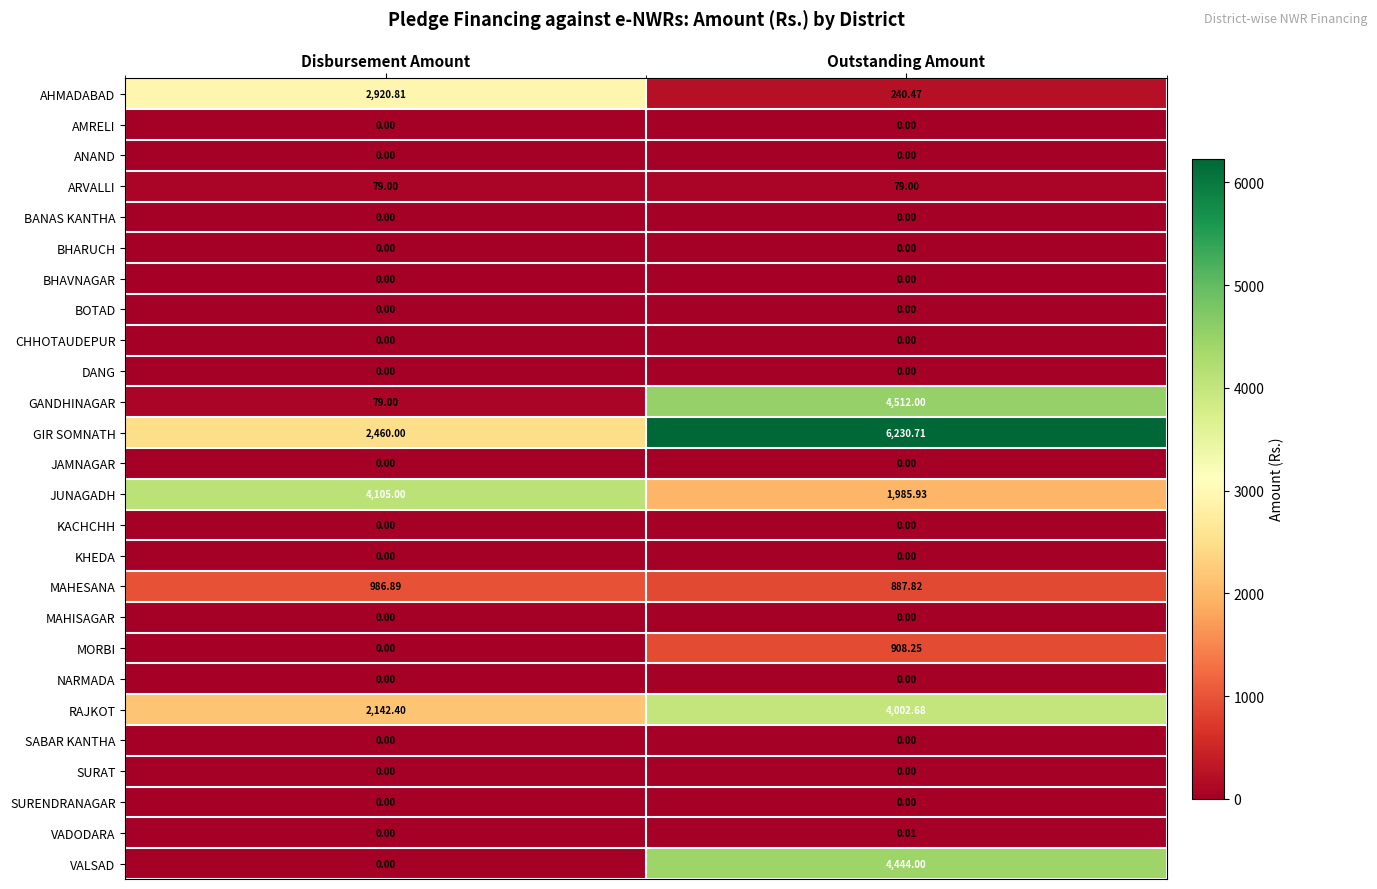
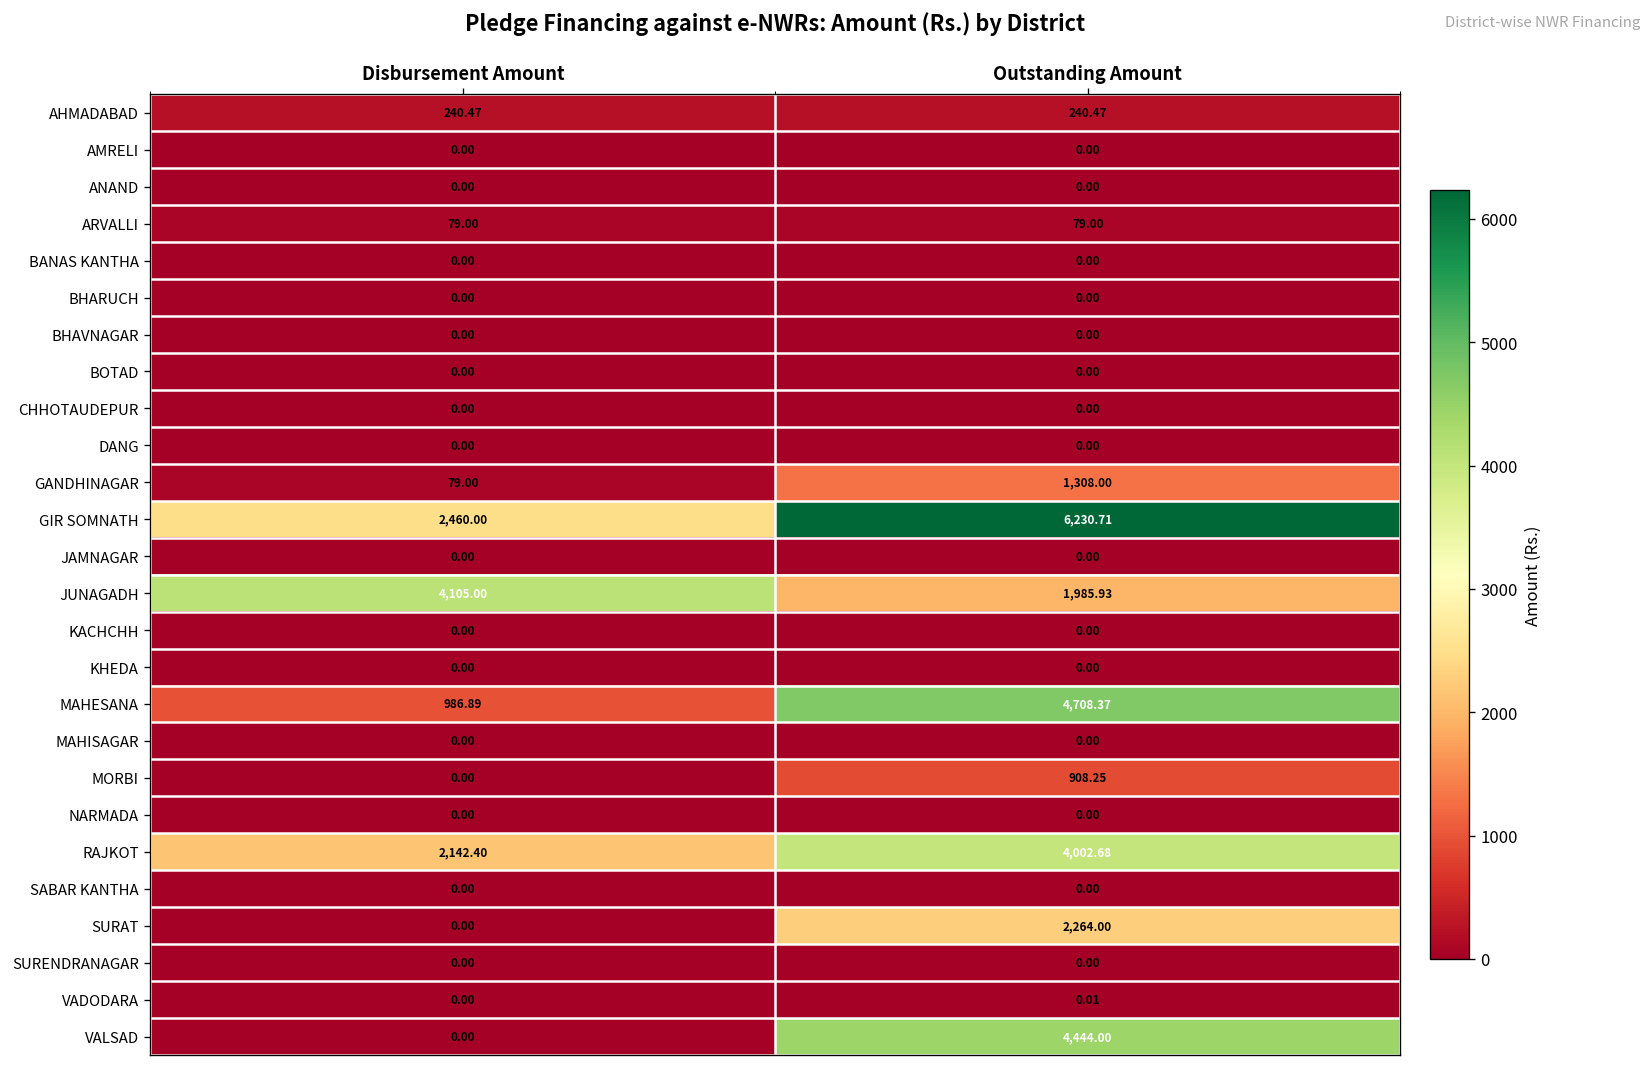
  {
    "AHMADABAD": {
-     "Disbursement Amount": "2,920.81",
+     "Disbursement Amount": "240.47",
      "Outstanding Amount": "240.47"
    },
    "AMRELI": {
      "Disbursement Amount": "0.00",
      "Outstanding Amount": "0.00"
    },
    "ANAND": {
      "Disbursement Amount": "0.00",
      "Outstanding Amount": "0.00"
    },
    "ARVALLI": {
      "Disbursement Amount": "79.00",
      "Outstanding Amount": "79.00"
    },
    "BANAS KANTHA": {
      "Disbursement Amount": "0.00",
      "Outstanding Amount": "0.00"
    },
    "BHARUCH": {
      "Disbursement Amount": "0.00",
      "Outstanding Amount": "0.00"
    },
    "BHAVNAGAR": {
      "Disbursement Amount": "0.00",
      "Outstanding Amount": "0.00"
    },
    "BOTAD": {
      "Disbursement Amount": "0.00",
      "Outstanding Amount": "0.00"
    },
    "CHHOTAUDEPUR": {
      "Disbursement Amount": "0.00",
      "Outstanding Amount": "0.00"
    },
    "DANG": {
      "Disbursement Amount": "0.00",
      "Outstanding Amount": "0.00"
    },
    "GANDHINAGAR": {
      "Disbursement Amount": "79.00",
-     "Outstanding Amount": "4,512.00"
+     "Outstanding Amount": "1,308.00"
    },
    "GIR SOMNATH": {
      "Disbursement Amount": "2,460.00",
      "Outstanding Amount": "6,230.71"
    },
    "JAMNAGAR": {
      "Disbursement Amount": "0.00",
      "Outstanding Amount": "0.00"
    },
    "JUNAGADH": {
      "Disbursement Amount": "4,105.00",
      "Outstanding Amount": "1,985.93"
    },
    "KACHCHH": {
      "Disbursement Amount": "0.00",
      "Outstanding Amount": "0.00"
    },
    "KHEDA": {
      "Disbursement Amount": "0.00",
      "Outstanding Amount": "0.00"
    },
    "MAHESANA": {
      "Disbursement Amount": "986.89",
-     "Outstanding Amount": "887.82"
+     "Outstanding Amount": "4,708.37"
    },
    "MAHISAGAR": {
      "Disbursement Amount": "0.00",
      "Outstanding Amount": "0.00"
    },
    "MORBI": {
      "Disbursement Amount": "0.00",
      "Outstanding Amount": "908.25"
    },
    "NARMADA": {
      "Disbursement Amount": "0.00",
      "Outstanding Amount": "0.00"
    },
    "RAJKOT": {
      "Disbursement Amount": "2,142.40",
      "Outstanding Amount": "4,002.68"
    },
    "SABAR KANTHA": {
      "Disbursement Amount": "0.00",
      "Outstanding Amount": "0.00"
    },
    "SURAT": {
      "Disbursement Amount": "0.00",
-     "Outstanding Amount": "0.00"
+     "Outstanding Amount": "2,264.00"
    },
    "SURENDRANAGAR": {
      "Disbursement Amount": "0.00",
      "Outstanding Amount": "0.00"
    },
    "VADODARA": {
      "Disbursement Amount": "0.00",
      "Outstanding Amount": "0.01"
    },
    "VALSAD": {
      "Disbursement Amount": "0.00",
      "Outstanding Amount": "4,444.00"
    }
  }
